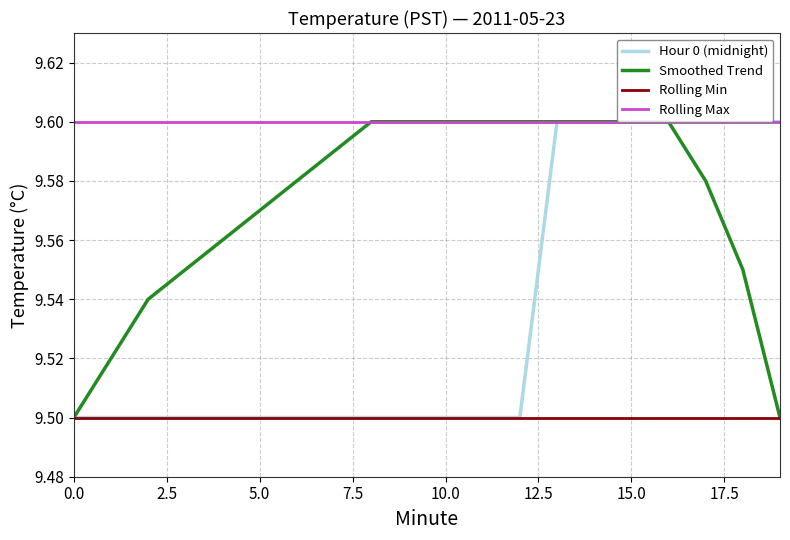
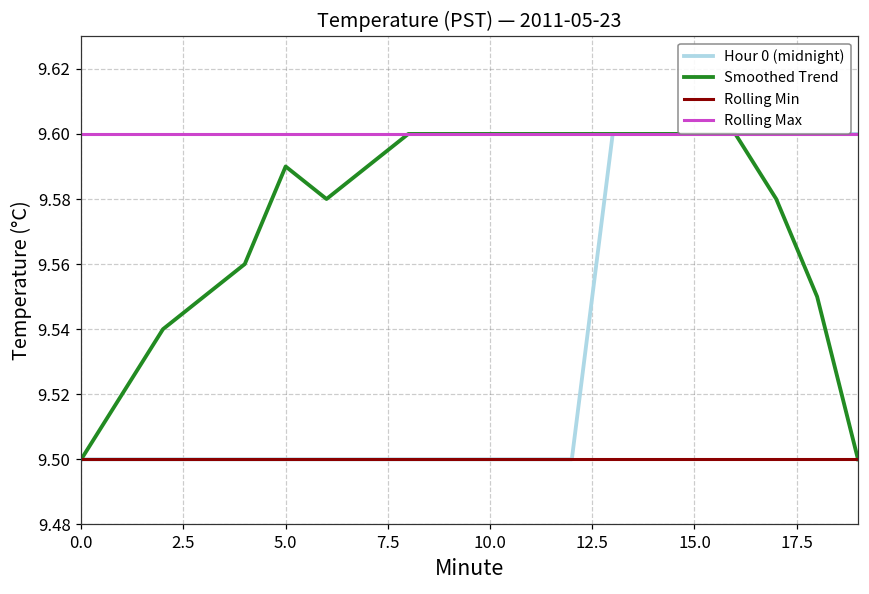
  {
    "Smoothed Trend": {
-     "5.0": 9.57
+     "5.0": 9.59
    },
    "Rolling Min": {
      "15.0": 9.50
    },
    "Rolling Max": {
      "0.0": 9.60,
      "5.0": 9.60
    }
  }
